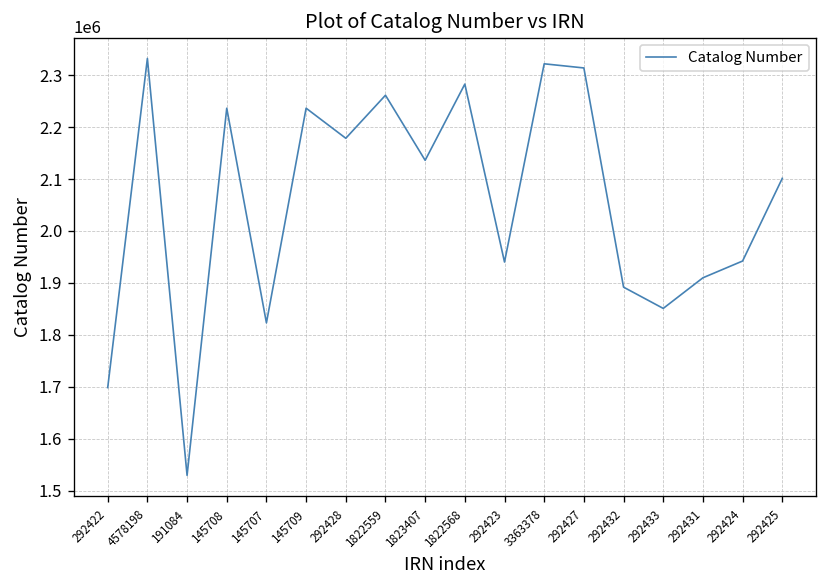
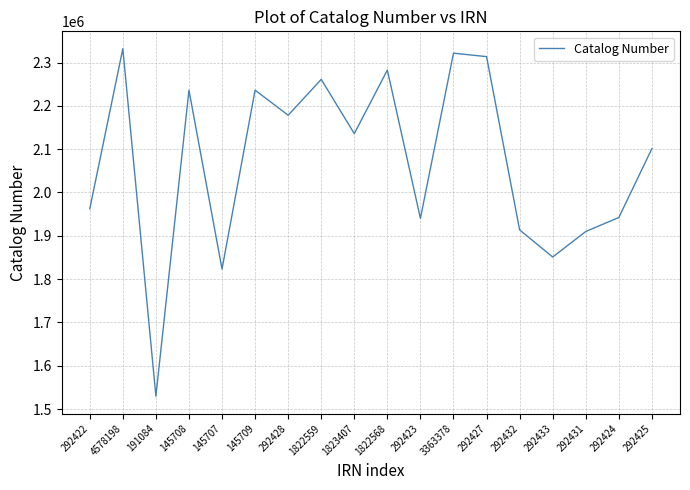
  {
-   "292422": 1700000,
+   "292422": 1960000,
    "4578198": 2330000,
    "191084": 1530000,
    "145708": 2240000,
    "145707": 1820000,
    "145709": 2240000,
    "292428": 2180000,
    "1822559": 2260000,
    "1823407": 2140000,
    "1822568": 2280000,
    "292423": 1940000,
    "3363378": 2320000,
    "292427": 2310000,
-   "292432": 1890000,
+   "292432": 1910000,
    "292433": 1850000,
    "292431": 1910000,
    "292424": 1940000,
    "292425": 2100000
  }
